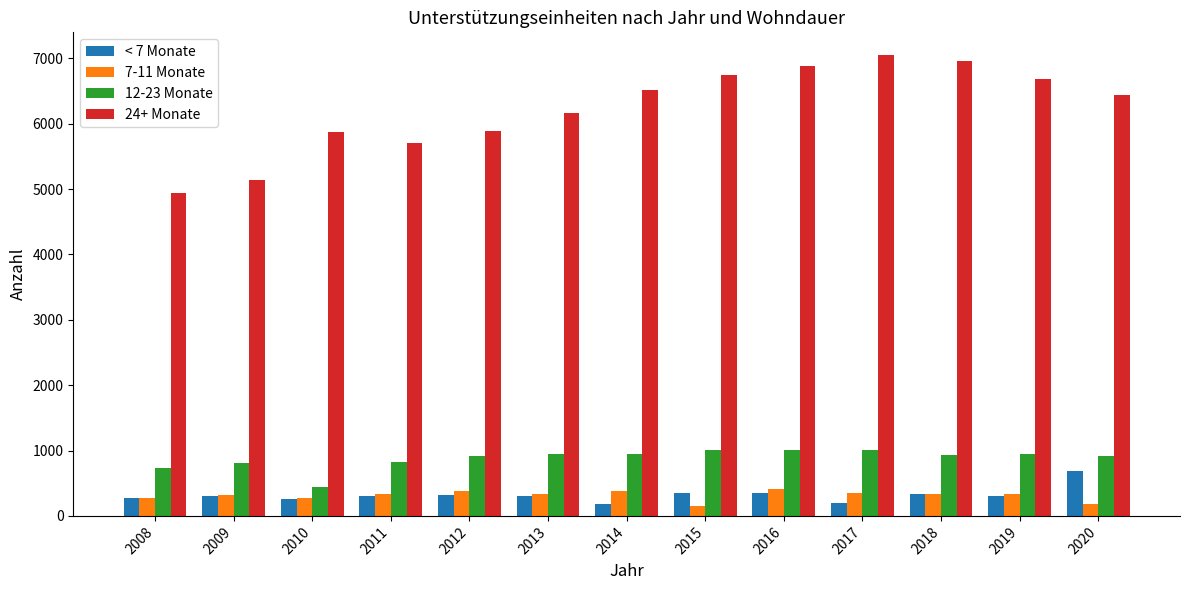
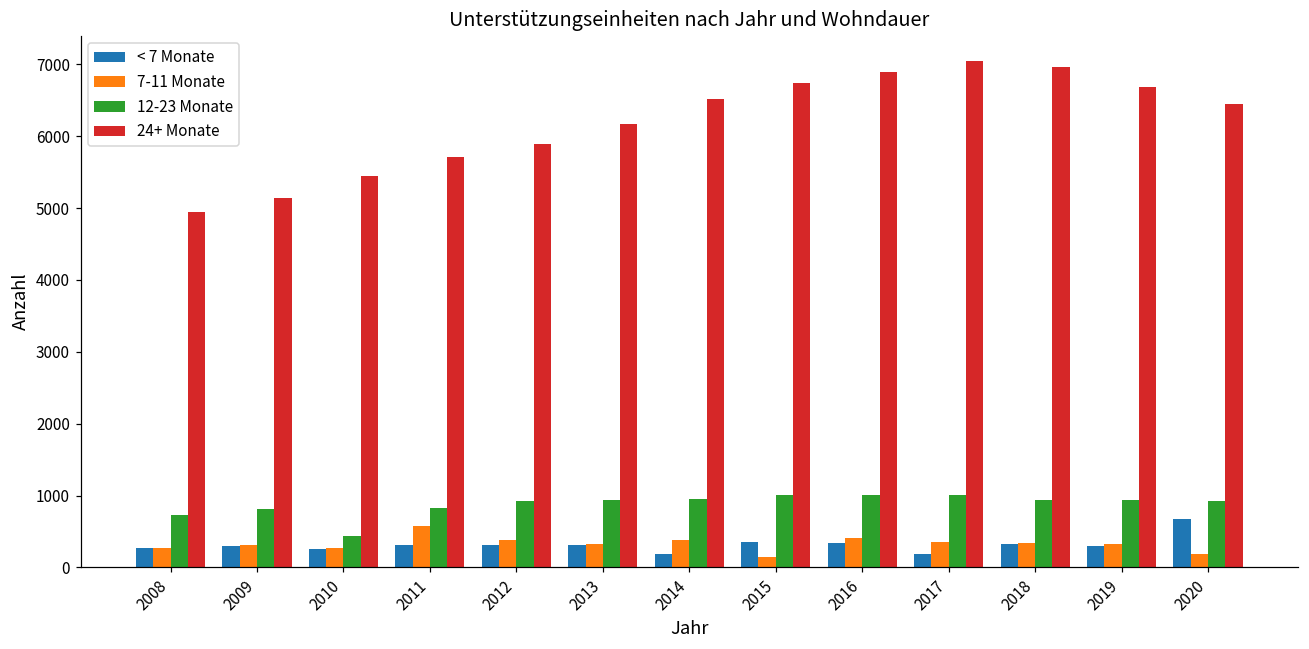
  {
    "< 7 Monate": {
      "2008": 300,
      "2009": 300,
      "2010": 300,
      "2011": 300,
      "2012": 300,
      "2013": 300,
      "2014": 200,
      "2015": 400,
      "2016": 300,
      "2017": 200,
      "2018": 300,
      "2019": 300,
      "2020": 700
    },
    "7-11 Monate": {
      "2008": 300,
      "2009": 300,
      "2010": 300,
-     "2011": 300,
+     "2011": 600,
      "2012": 400,
      "2013": 300,
      "2014": 400,
      "2015": 200,
      "2016": 400,
      "2017": 300,
      "2018": 300,
      "2019": 300,
      "2020": 200
    },
    "12-23 Monate": {
      "2008": 700,
      "2009": 800,
      "2010": 400,
      "2011": 800,
      "2012": 900,
      "2013": 900,
      "2014": 900,
      "2015": 1000,
      "2016": 1000,
      "2017": 1000,
      "2018": 900,
      "2019": 900,
      "2020": 900
    },
    "24+ Monate": {
      "2008": 4900,
      "2009": 5100,
-     "2010": 5900,
+     "2010": 5400,
      "2011": 5700,
      "2012": 5900,
      "2013": 6200,
      "2014": 6500,
      "2015": 6700,
      "2016": 6900,
      "2017": 7000,
      "2018": 7000,
      "2019": 6700,
      "2020": 6400
    }
  }
